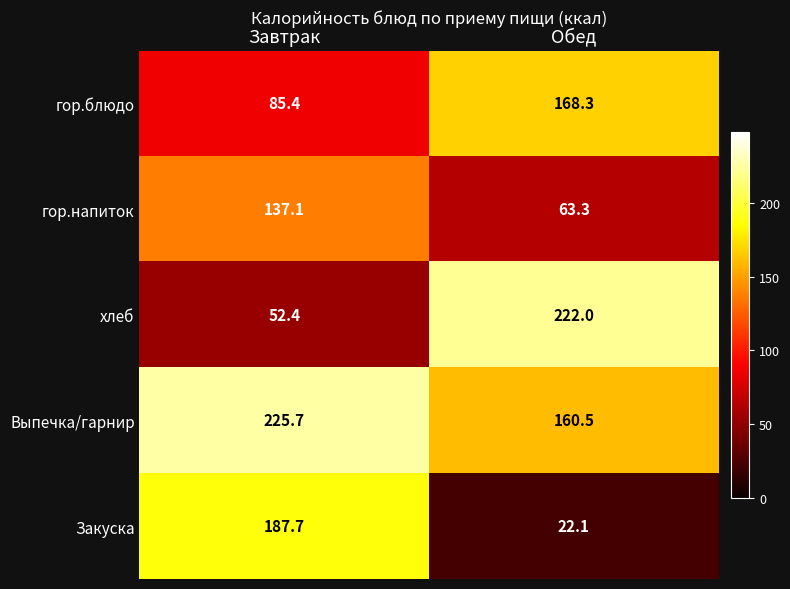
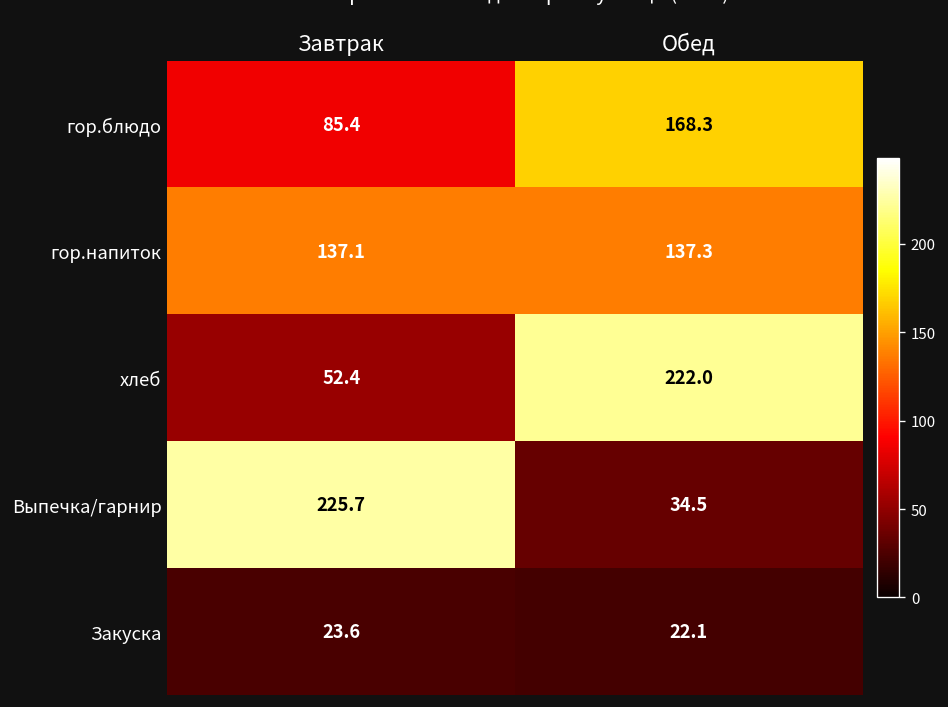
  {
    "гор.блюдо": {
      "Завтрак": 85.4,
      "Обед": 168.3
    },
    "гор.напиток": {
      "Завтрак": 137.1,
-     "Обед": 63.3
+     "Обед": 137.3
    },
    "хлеб": {
      "Завтрак": 52.4,
      "Обед": 222.0
    },
    "Выпечка/гарнир": {
      "Завтрак": 225.7,
-     "Обед": 160.5
+     "Обед": 34.5
    },
    "Закуска": {
-     "Завтрак": 187.7,
+     "Завтрак": 23.6,
      "Обед": 22.1
    }
  }
